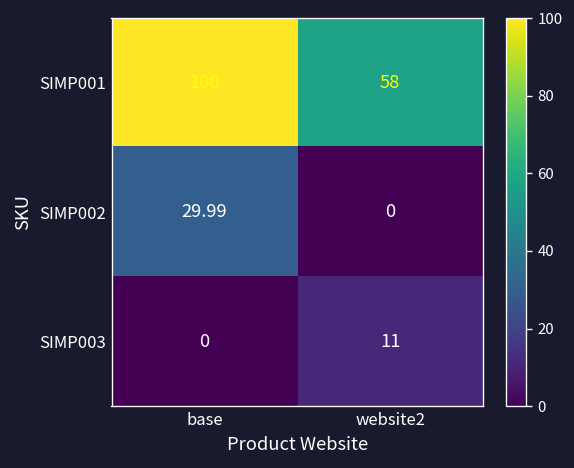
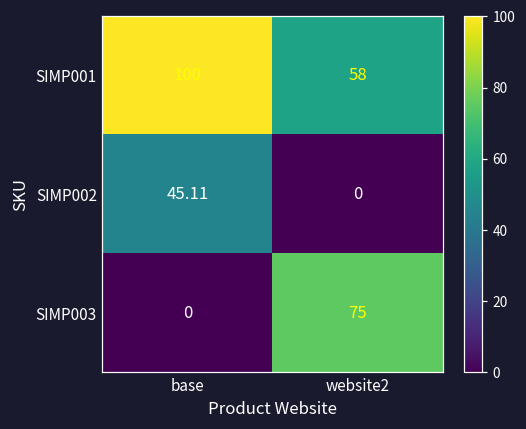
  {
    "SIMP001": {
      "website2": 58
    },
    "SIMP002": {
-     "base": 29.99,
+     "base": 45.11,
      "website2": 0
    },
    "SIMP003": {
      "base": 0,
-     "website2": 11
+     "website2": 75
    }
  }
